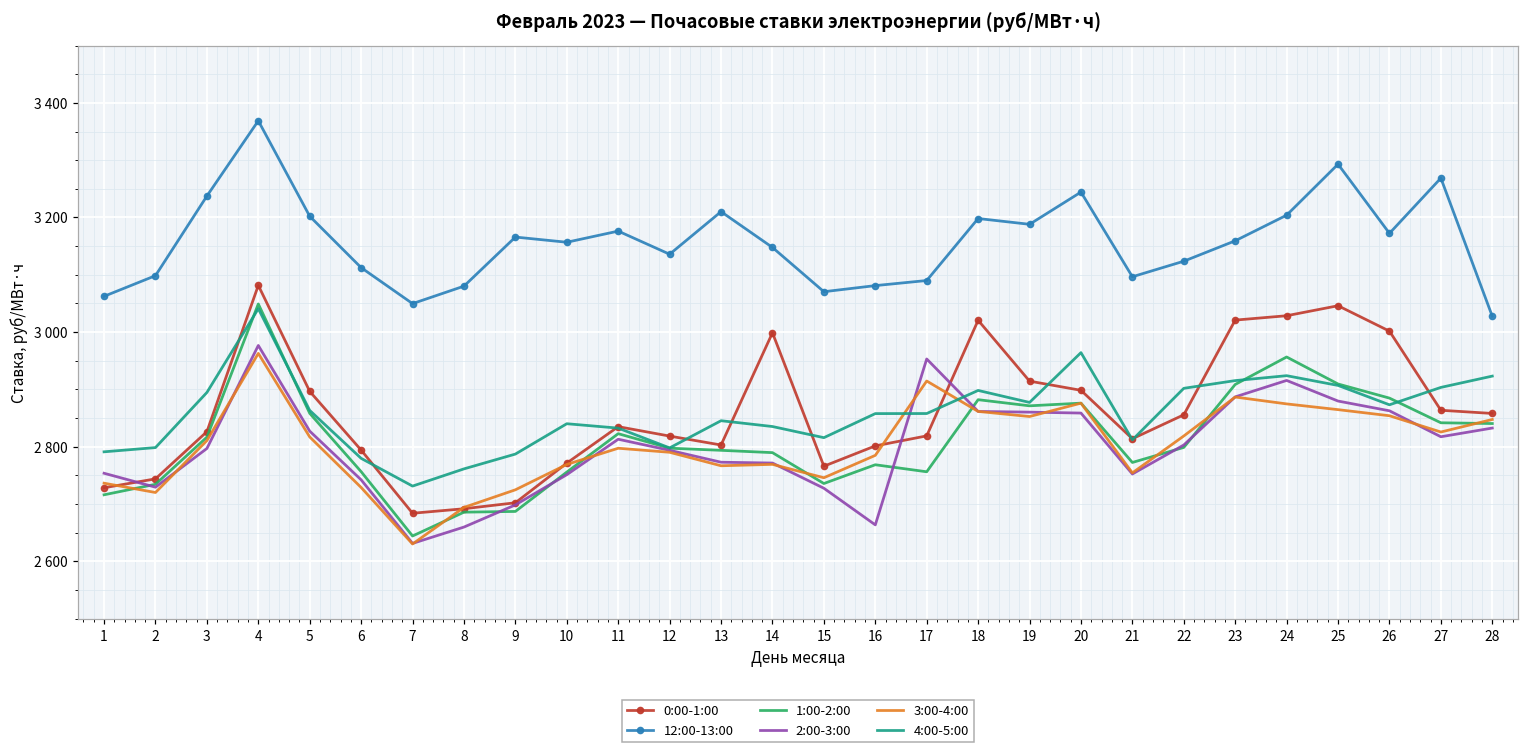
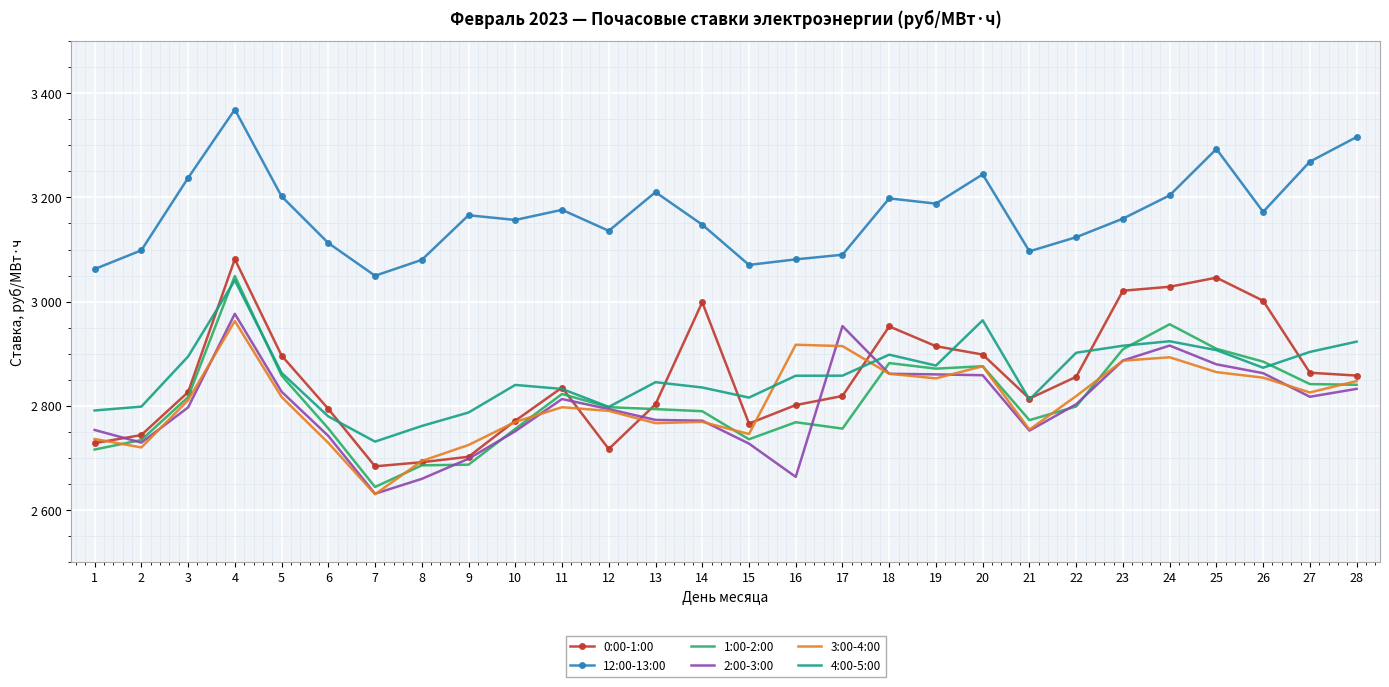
  {
    "0:00-1:00": {
      "1": 2730,
      "2": 2740,
      "3": 2830,
      "4": 3080,
      "5": 2900,
      "6": 2790,
      "7": 2680,
-     "12": 2820,
+     "12": 2720,
      "13": 2800,
      "14": 3000,
      "15": 2770,
      "16": 2800,
      "17": 2820,
-     "18": 3020,
+     "18": 2950,
      "19": 2910,
      "20": 2900,
      "22": 2860,
      "23": 3020,
      "24": 3030,
      "25": 3050,
      "26": 3000,
      "27": 2860,
      "28": 2860
    },
    "12:00-13:00": {
      "1": 3060,
      "2": 3100,
      "3": 3240,
      "4": 3370,
      "5": 3200,
      "6": 3110,
      "7": 3050,
      "8": 3080,
      "9": 3170,
      "10": 3160,
      "11": 3180,
      "12": 3140,
      "13": 3210,
      "14": 3150,
      "15": 3070,
      "16": 3080,
      "17": 3090,
      "18": 3200,
      "19": 3190,
      "20": 3240,
      "21": 3100,
      "22": 3120,
      "23": 3160,
      "24": 3200,
      "25": 3290,
      "26": 3170,
      "27": 3270,
-     "28": 3030
+     "28": 3320
    },
    "2:00-3:00": {
      "1": 2750,
      "2": 2730,
      "3": 2800,
      "4": 2980,
      "5": 2830,
      "6": 2740,
      "8": 2660,
      "11": 2810,
      "13": 2770,
      "15": 2730,
      "16": 2660,
      "17": 2950,
      "19": 2860,
      "20": 2860,
      "24": 2920,
      "25": 2880,
      "26": 2860,
      "27": 2820,
      "28": 2830
    },
    "3:00-4:00": {
      "1": 2740,
      "2": 2720,
      "3": 2810,
      "4": 2960,
      "5": 2820,
      "6": 2730,
      "9": 2720,
      "11": 2800,
      "13": 2770,
      "15": 2750,
-     "16": 2780,
+     "16": 2920,
      "17": 2910,
      "19": 2850,
      "22": 2820,
-     "24": 2870,
+     "24": 2890,
      "25": 2860,
      "26": 2850,
      "27": 2830,
      "28": 2850
    }
  }
